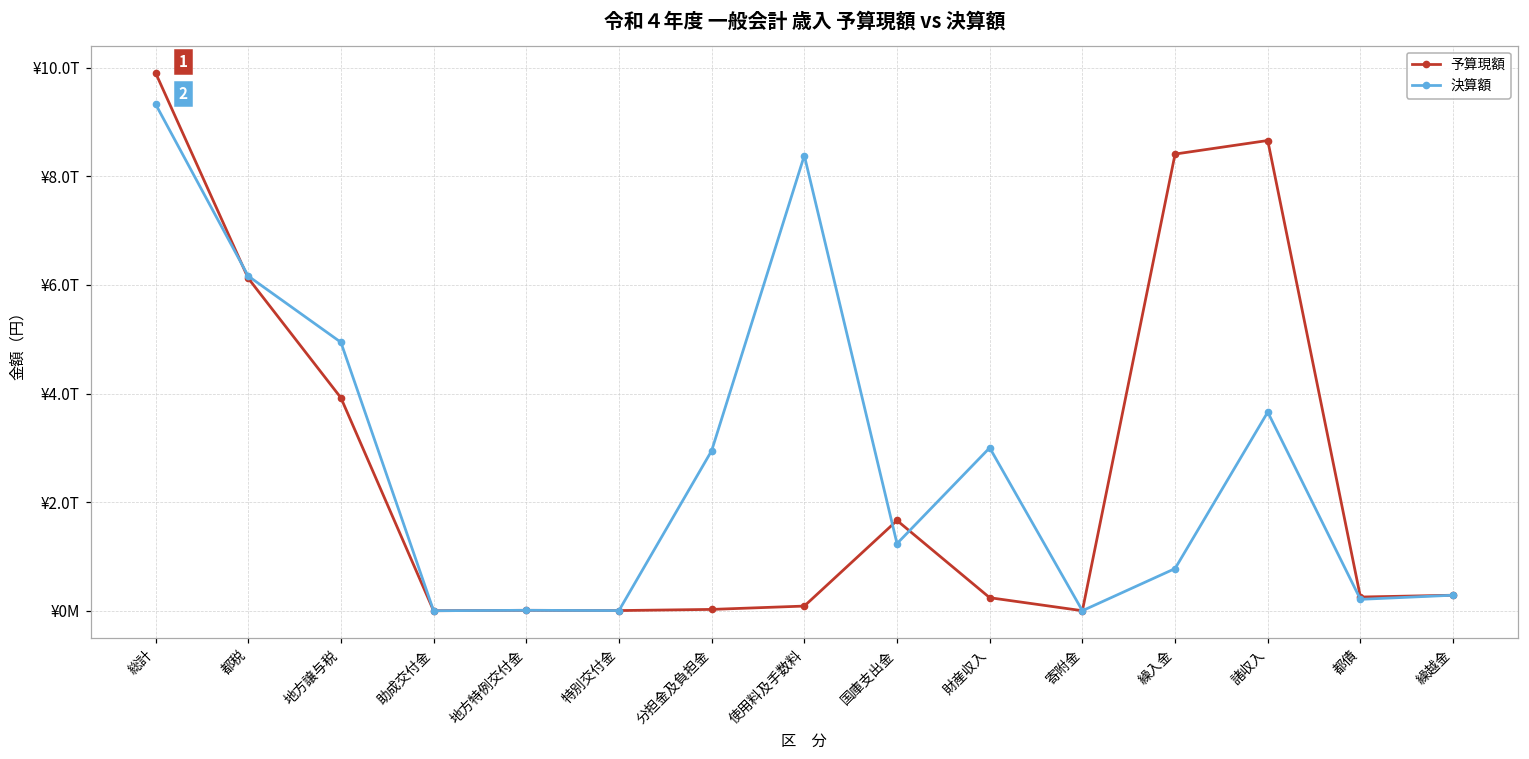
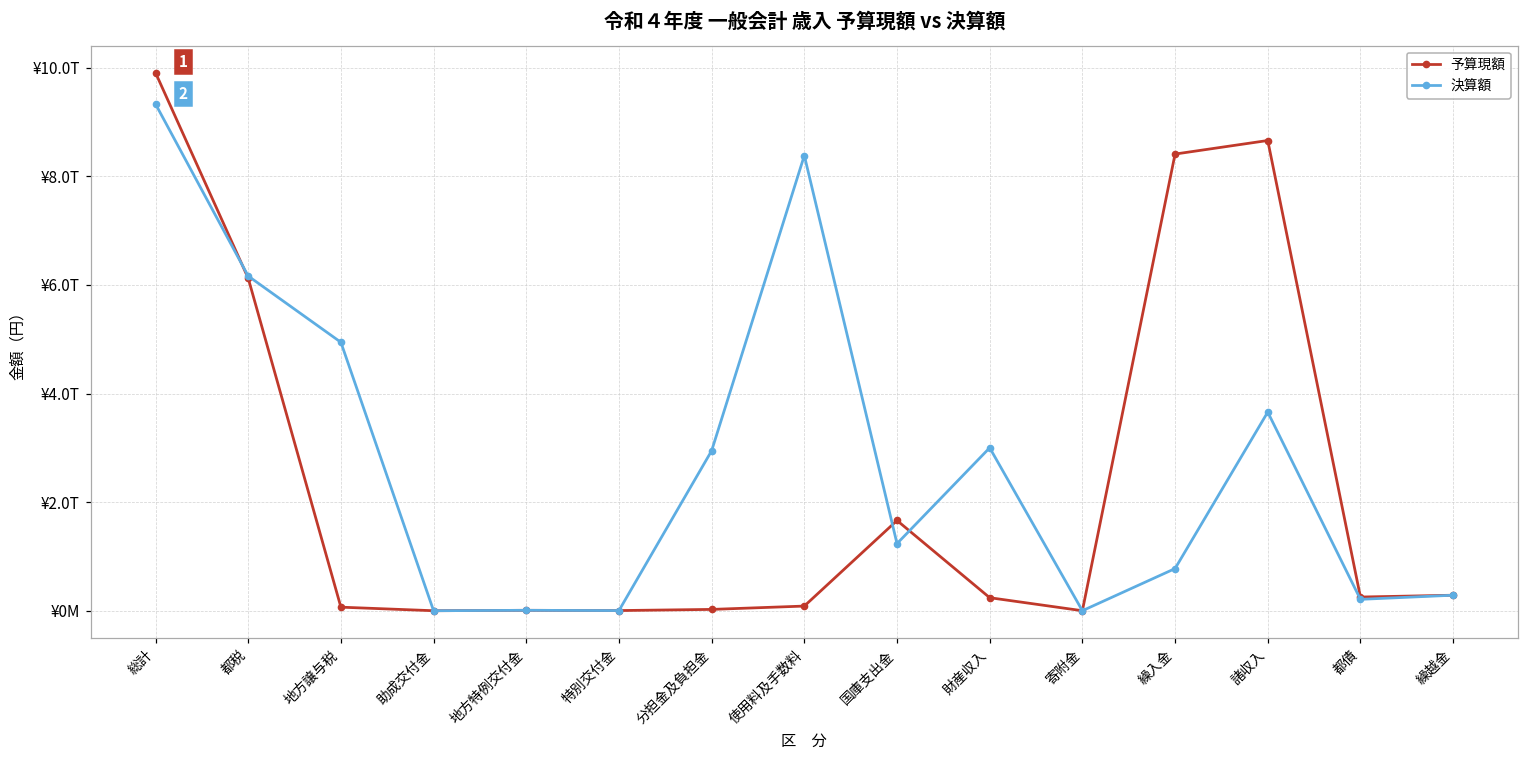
  {
    "予算現額": {
-     "地方譲与税": "¥3.9T",
+     "地方譲与税": "¥0.1T",
      "分担金及負担金": "¥0.0T",
      "使用料及手数料": "¥0.1T",
      "国庫支出金": "¥1.7T",
      "財産収入": "¥0.2T",
      "繰入金": "¥8.4T",
      "諸収入": "¥8.7T"
    },
    "決算額": {
      "地方譲与税": "¥4.9T",
      "分担金及負担金": "¥2.9T",
      "使用料及手数料": "¥8.4T",
      "国庫支出金": "¥1.2T",
      "財産収入": "¥3.0T",
      "繰入金": "¥0.8T",
      "諸収入": "¥3.7T"
    }
  }
